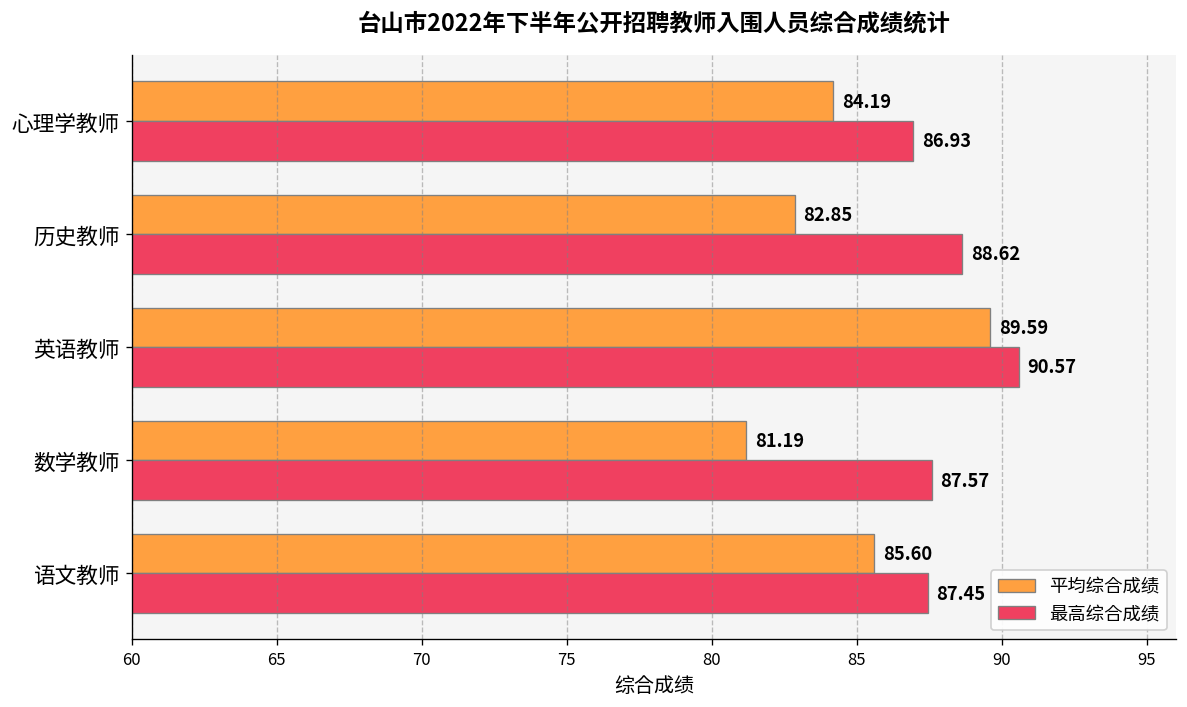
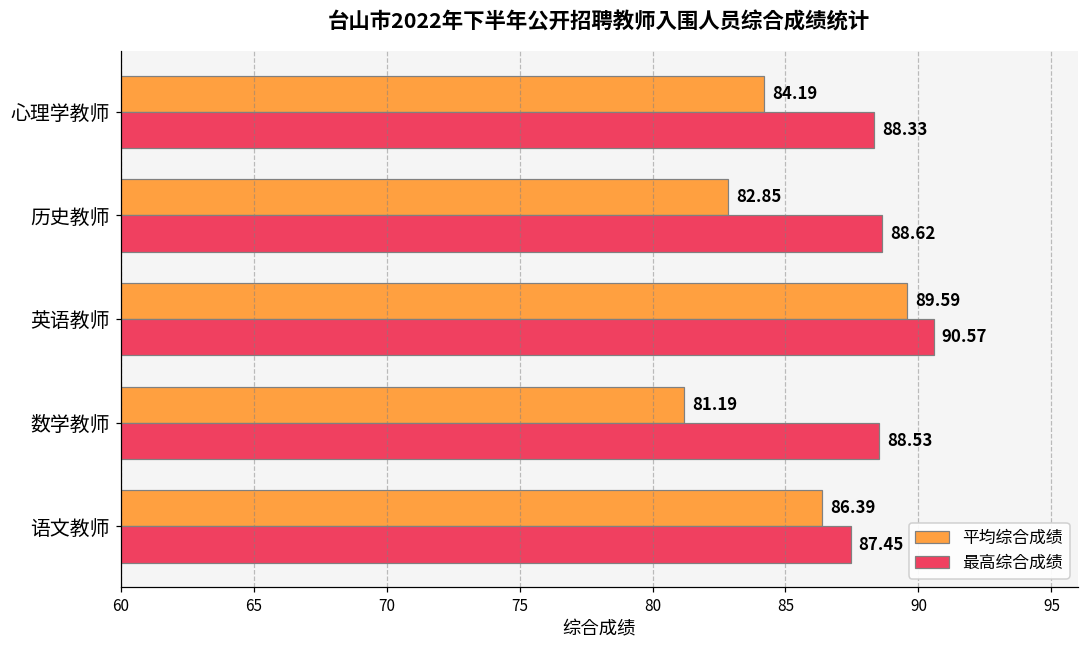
  {
    "平均综合成绩": {
      "心理学教师": 84.19,
      "历史教师": 82.85,
      "英语教师": 89.59,
      "数学教师": 81.19,
-     "语文教师": 85.60
+     "语文教师": 86.39
    },
    "最高综合成绩": {
-     "心理学教师": 86.93,
+     "心理学教师": 88.33,
      "历史教师": 88.62,
      "英语教师": 90.57,
-     "数学教师": 87.57,
+     "数学教师": 88.53,
      "语文教师": 87.45
    }
  }
